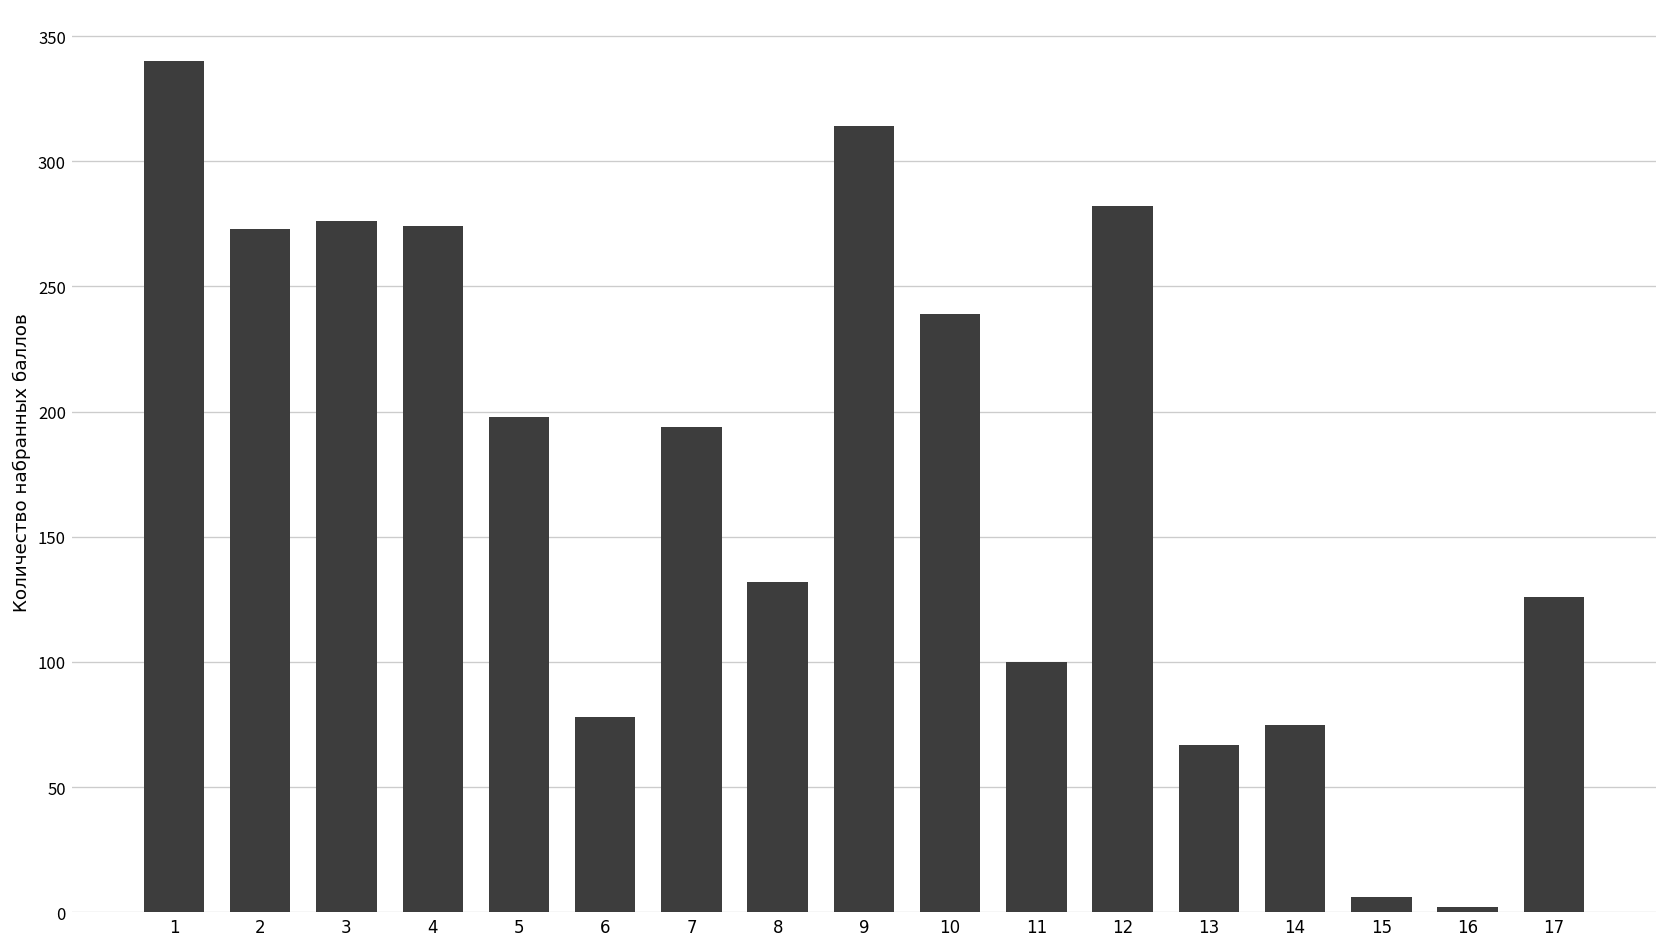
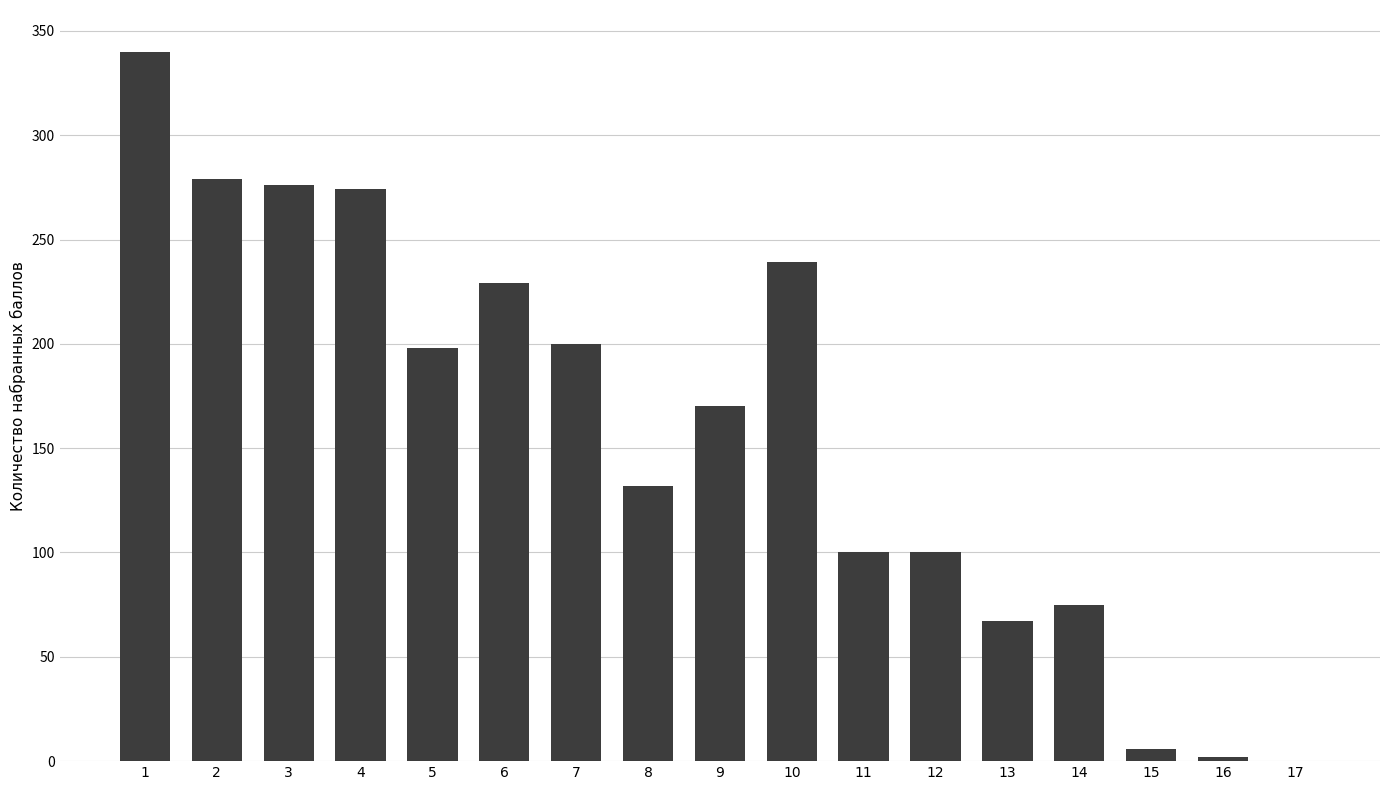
  {
    "1": 340,
-   "2": 273,
+   "2": 279,
    "3": 276,
    "4": 274,
    "5": 198,
-   "6": 78,
-   "7": 194,
+   "6": 229,
+   "7": 200,
    "8": 132,
-   "9": 314,
+   "9": 170,
    "10": 239,
    "11": 100,
-   "12": 282,
+   "12": 100,
    "13": 67,
    "14": 75,
    "15": 6,
    "16": 2,
-   "17": 126
+   "17": 0
  }
